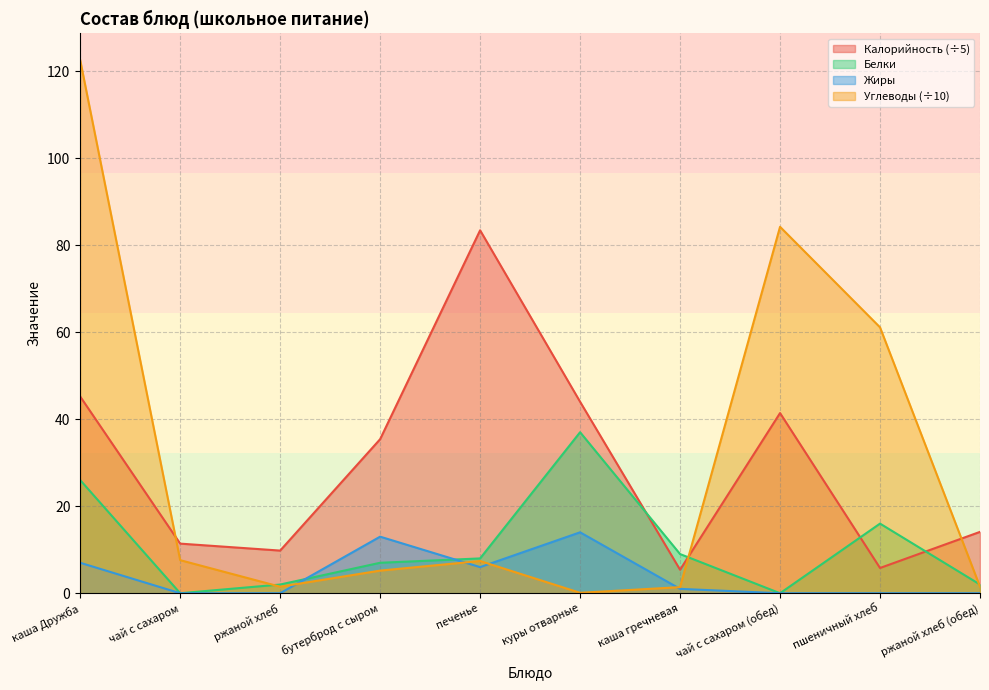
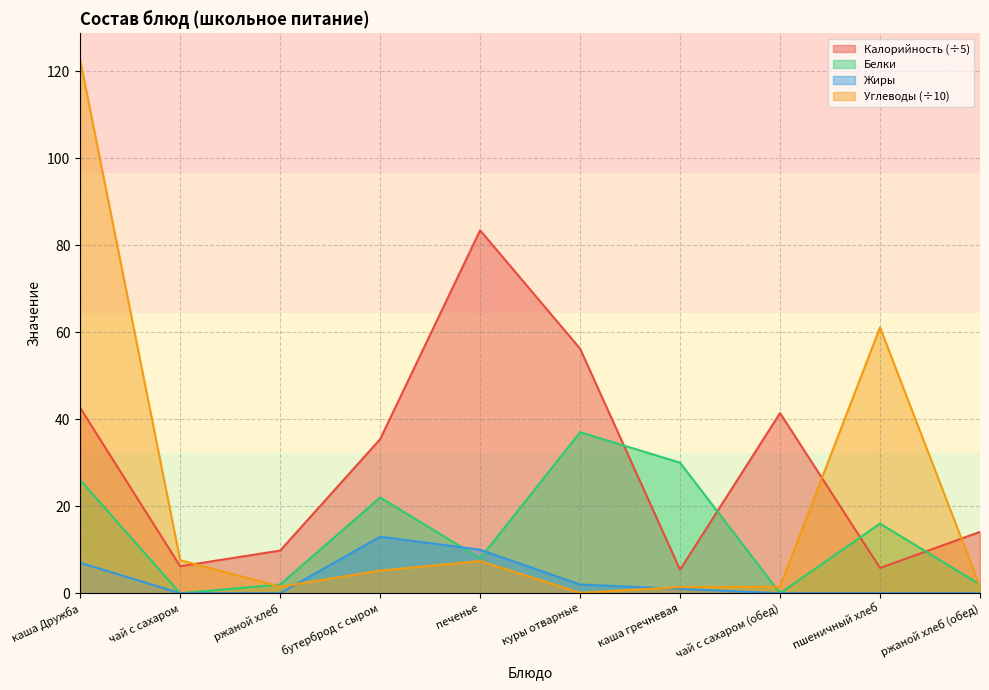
  {
    "Калорийность (÷5)": {
-     "каша Дружба": 45,
-     "чай с сахаром": 11,
+     "каша Дружба": 43,
+     "чай с сахаром": 6,
      "ржаной хлеб": 10,
      "бутерброд с сыром": 35,
      "печенье": 83,
-     "куры отварные": 44,
+     "куры отварные": 56,
      "каша гречневая": 5,
      "чай с сахаром (обед)": 41,
      "пшеничный хлеб": 6,
      "ржаной хлеб (обед)": 14
    },
    "Белки": {
      "каша Дружба": 26,
-     "бутерброд с сыром": 7,
+     "бутерброд с сыром": 22,
      "печенье": 8,
      "куры отварные": 37,
-     "каша гречневая": 9,
+     "каша гречневая": 30,
      "пшеничный хлеб": 16
    },
    "Жиры": {
      "каша Дружба": 7,
      "ржаной хлеб": 0,
      "бутерброд с сыром": 13,
-     "печенье": 6,
-     "куры отварные": 14,
+     "печенье": 10,
+     "куры отварные": 2,
      "пшеничный хлеб": 0,
      "ржаной хлеб (обед)": 0
    },
    "Углеводы (÷10)": {
      "каша Дружба": 123,
      "чай с сахаром": 8,
      "бутерброд с сыром": 5,
      "печенье": 7,
      "куры отварные": 0,
-     "чай с сахаром (обед)": 84,
+     "чай с сахаром (обед)": 2,
      "пшеничный хлеб": 61
    }
  }
